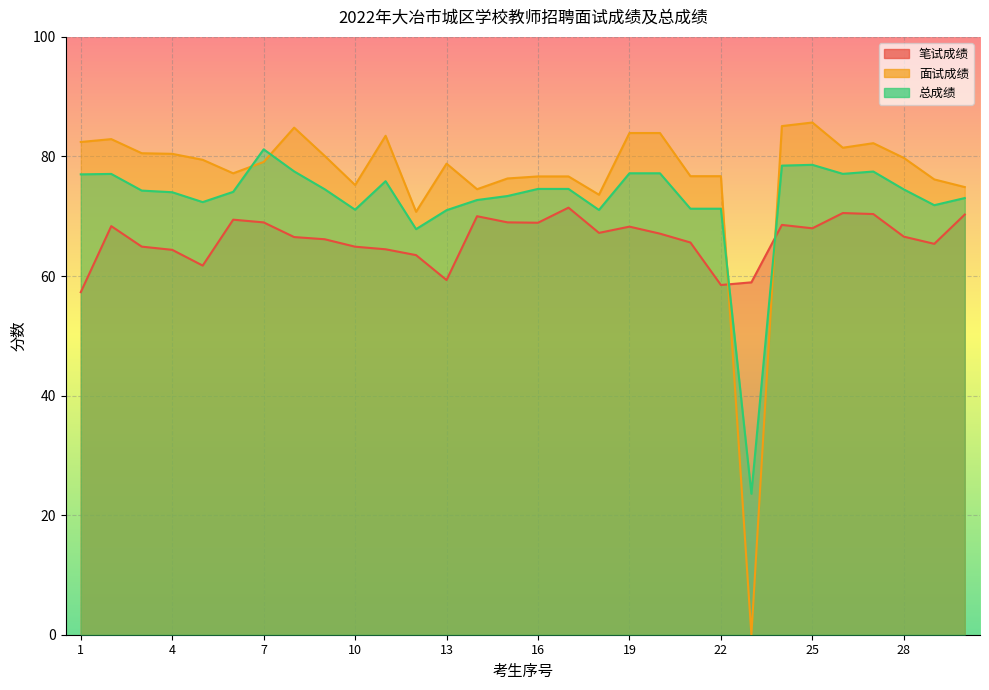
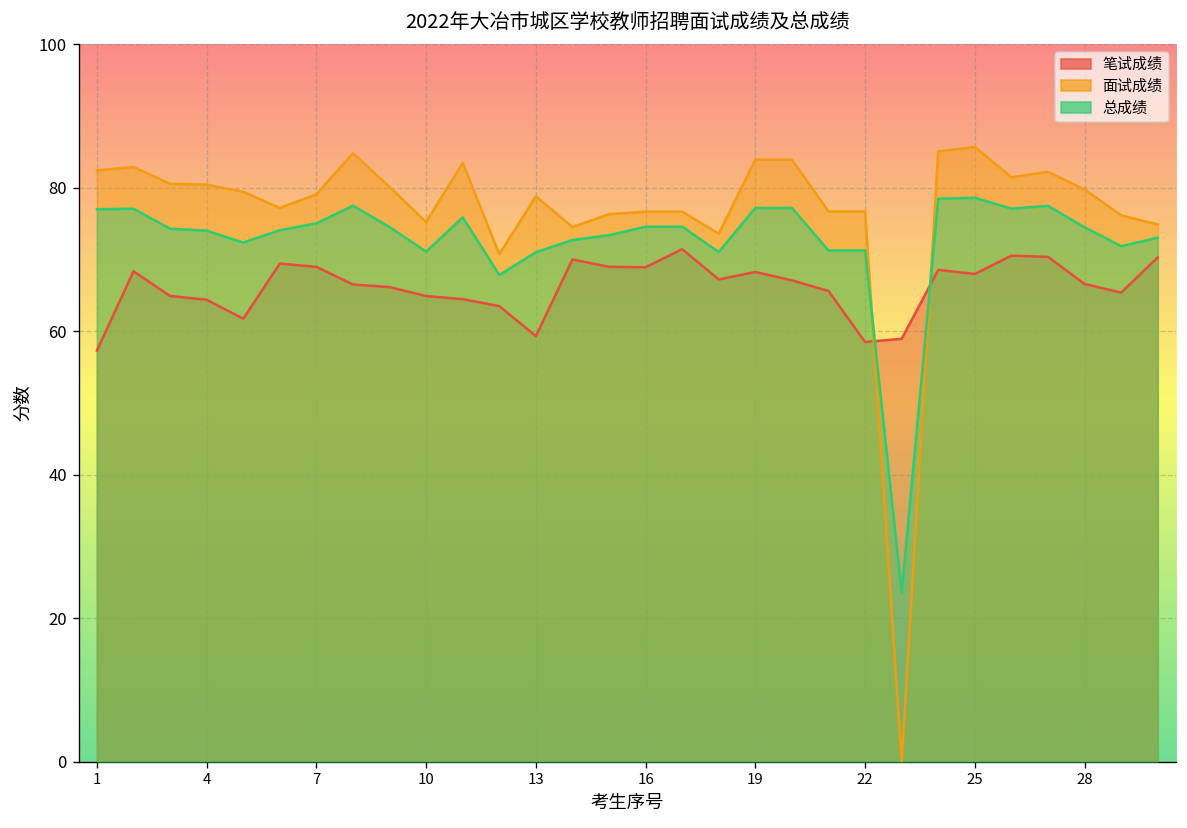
  {
    "笔试成绩": {
      "1": 57,
      "4": 64,
      "7": 69,
      "10": 65,
      "13": 59,
      "16": 69,
      "19": 68,
      "22": 59,
      "25": 68,
      "28": 67
    },
    "面试成绩": {
      "1": 82,
      "4": 80,
      "7": 79,
      "10": 75,
      "13": 79,
      "16": 77,
      "19": 84,
      "22": 77,
      "25": 86,
      "28": 80
    },
    "总成绩": {
      "1": 77,
      "4": 74,
-     "7": 81,
+     "7": 75,
      "10": 71,
      "13": 71,
      "16": 75,
      "19": 77,
      "22": 71,
      "25": 79,
      "28": 74
    }
  }
